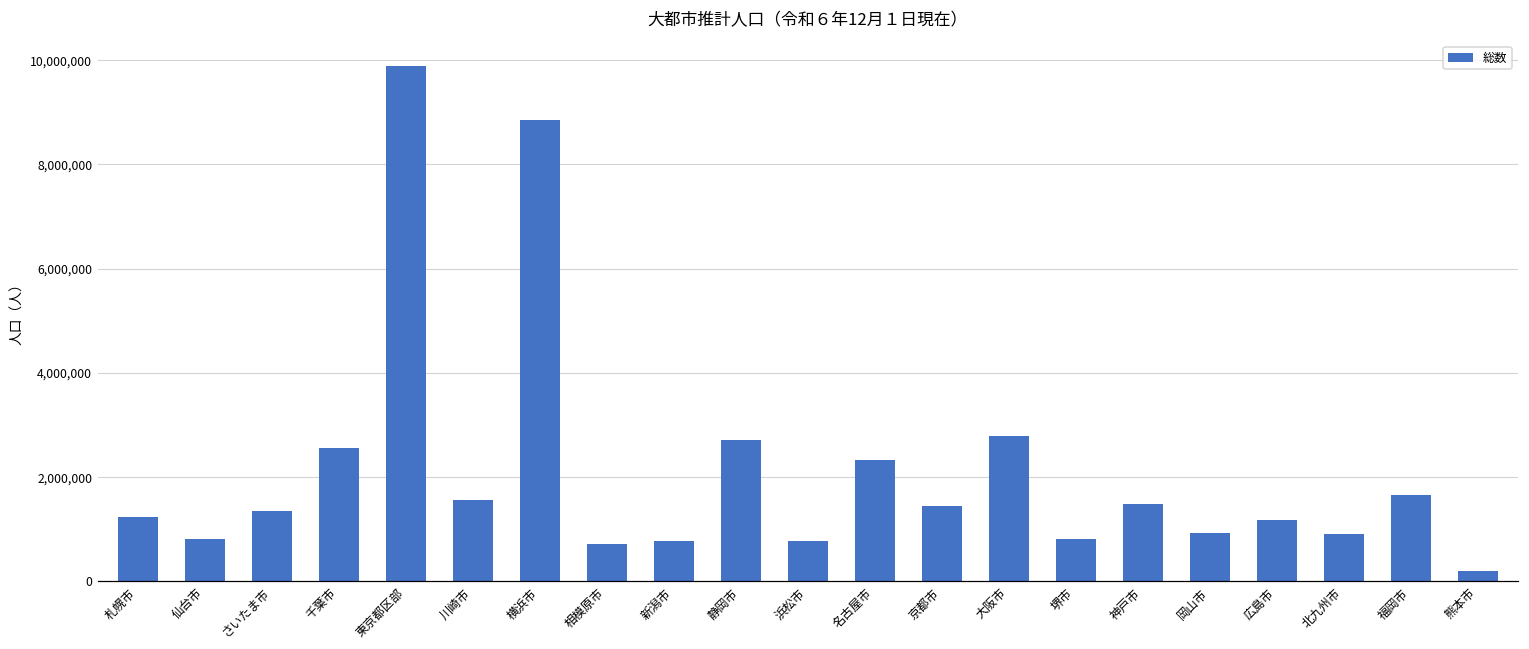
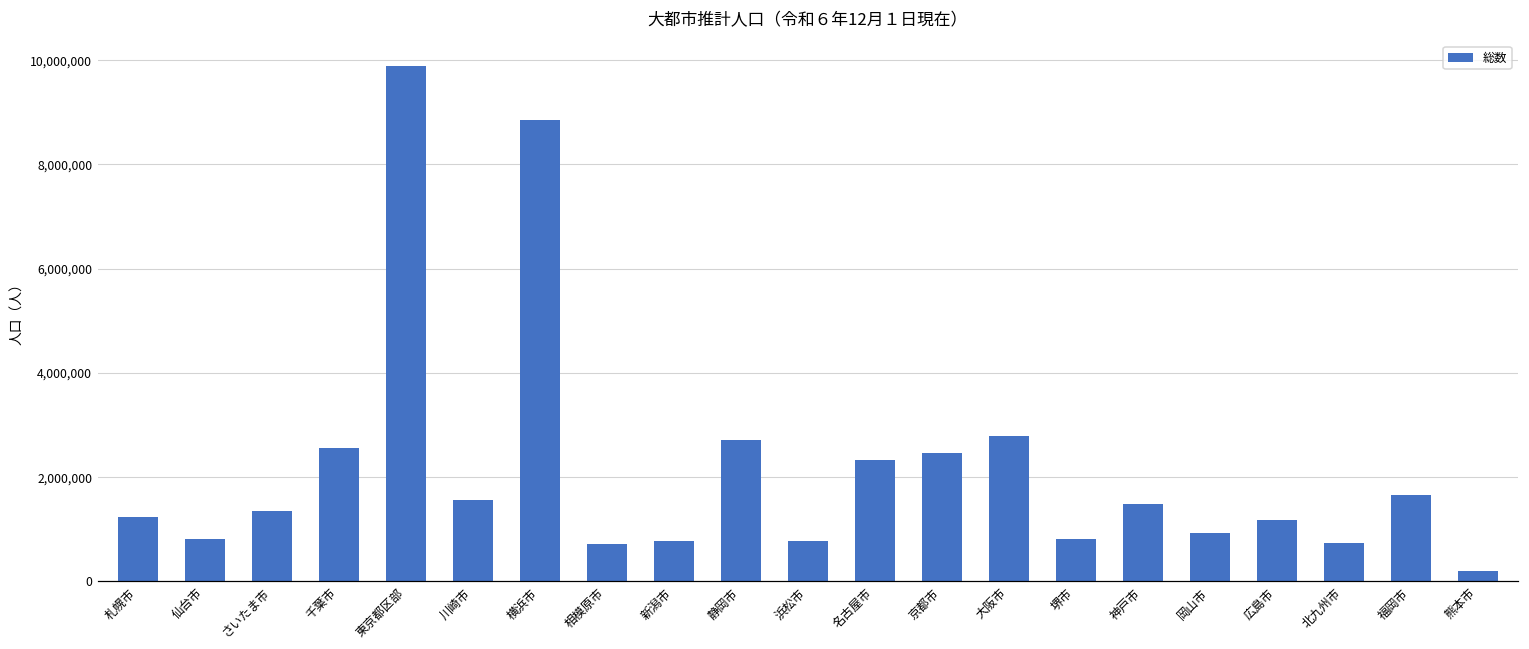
  {
    "札幌市": "1,200,000",
    "仙台市": "800,000",
    "さいたま市": "1,400,000",
    "千葉市": "2,600,000",
    "東京都区部": "9,900,000",
    "川崎市": "1,600,000",
    "横浜市": "8,900,000",
    "相模原市": "700,000",
    "新潟市": "800,000",
    "静岡市": "2,700,000",
    "浜松市": "800,000",
    "名古屋市": "2,300,000",
-   "京都市": "1,400,000",
+   "京都市": "2,500,000",
    "大阪市": "2,800,000",
    "堺市": "800,000",
    "神戸市": "1,500,000",
    "岡山市": "900,000",
    "広島市": "1,200,000",
-   "北九州市": "900,000",
+   "北九州市": "700,000",
    "福岡市": "1,700,000",
    "熊本市": "200,000"
  }
